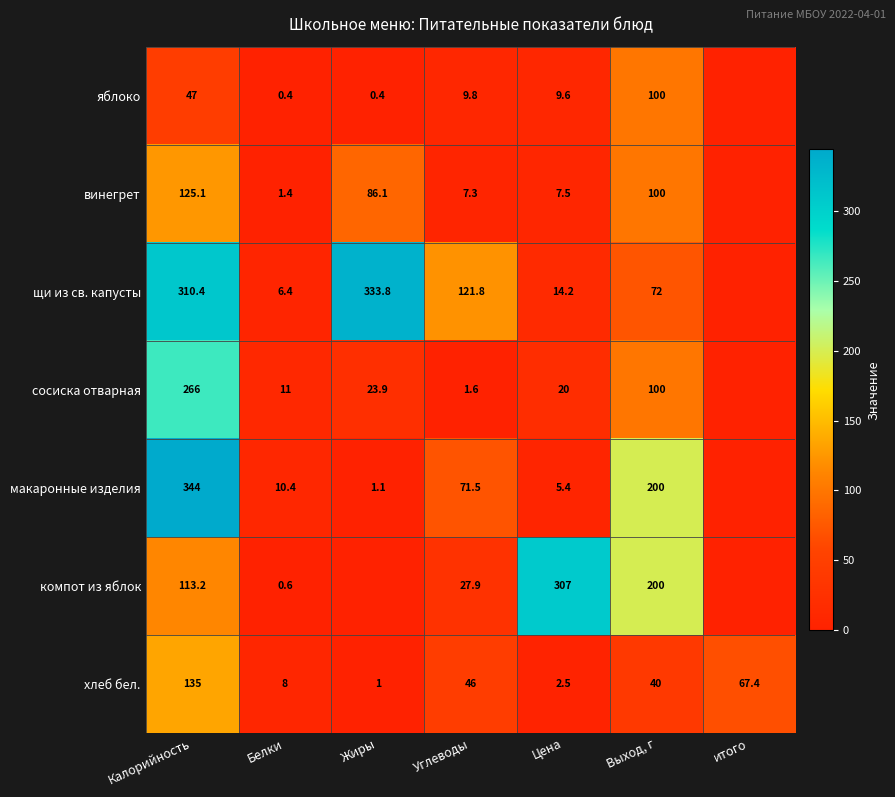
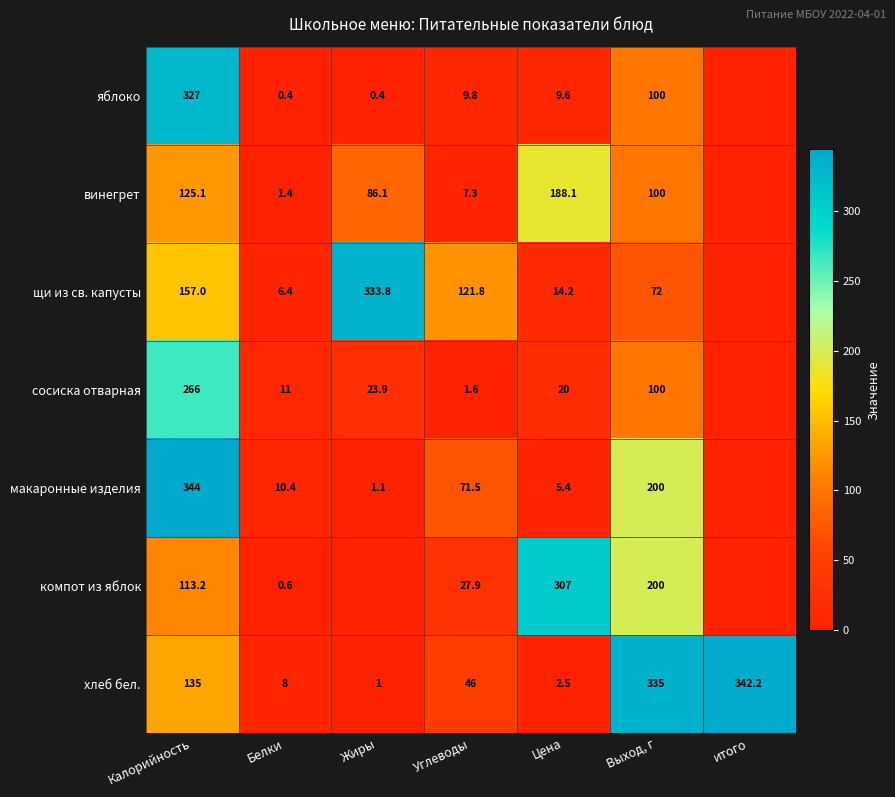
  {
    "яблоко": {
-     "Калорийность": 47,
+     "Калорийность": 327,
      "Белки": 0.4,
      "Жиры": 0.4,
      "Углеводы": 9.8,
      "Цена": 9.6,
      "Выход, г": 100
    },
    "винегрет": {
      "Калорийность": 125.1,
      "Белки": 1.4,
      "Жиры": 86.1,
      "Углеводы": 7.3,
-     "Цена": 7.5,
+     "Цена": 188.1,
      "Выход, г": 100
    },
    "щи из св. капусты": {
-     "Калорийность": 310.4,
+     "Калорийность": 157.0,
      "Белки": 6.4,
      "Жиры": 333.8,
      "Углеводы": 121.8,
      "Цена": 14.2,
      "Выход, г": 72
    },
    "сосиска отварная": {
      "Калорийность": 266,
      "Белки": 11,
      "Жиры": 23.9,
      "Углеводы": 1.6,
      "Цена": 20,
      "Выход, г": 100
    },
    "макаронные изделия": {
      "Калорийность": 344,
      "Белки": 10.4,
      "Жиры": 1.1,
      "Углеводы": 71.5,
      "Цена": 5.4,
      "Выход, г": 200
    },
    "компот из яблок": {
      "Калорийность": 113.2,
      "Белки": 0.6,
      "Углеводы": 27.9,
      "Цена": 307,
      "Выход, г": 200
    },
    "хлеб бел.": {
      "Калорийность": 135,
      "Белки": 8,
      "Жиры": 1,
      "Углеводы": 46,
      "Цена": 2.5,
-     "Выход, г": 40,
-     "итого": 67.4
+     "Выход, г": 335,
+     "итого": 342.2
    }
  }
